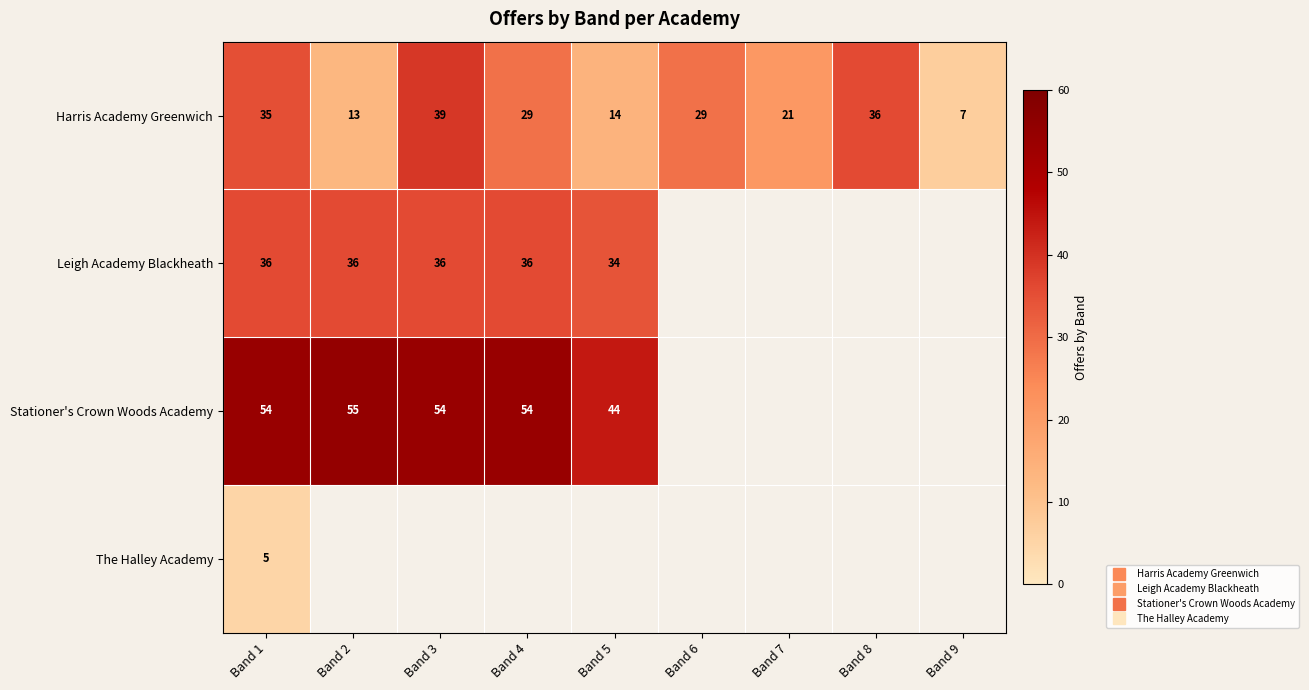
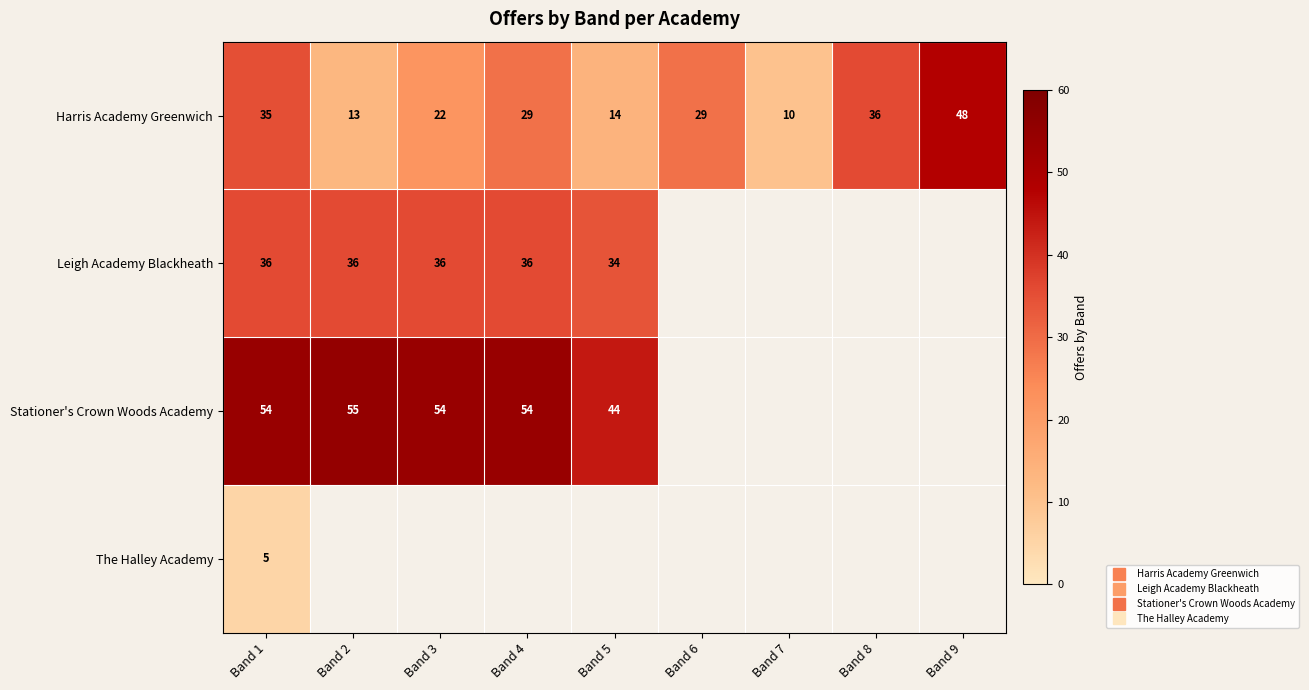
  {
    "Harris Academy Greenwich": {
      "Band 1": 35,
      "Band 2": 13,
-     "Band 3": 39,
+     "Band 3": 22,
      "Band 4": 29,
      "Band 5": 14,
      "Band 6": 29,
-     "Band 7": 21,
+     "Band 7": 10,
      "Band 8": 36,
-     "Band 9": 7
+     "Band 9": 48
    },
    "Leigh Academy Blackheath": {
      "Band 1": 36,
      "Band 2": 36,
      "Band 3": 36,
      "Band 4": 36,
      "Band 5": 34
    },
    "Stationer's Crown Woods Academy": {
      "Band 1": 54,
      "Band 2": 55,
      "Band 3": 54,
      "Band 4": 54,
      "Band 5": 44
    },
    "The Halley Academy": {
      "Band 1": 5
    }
  }
